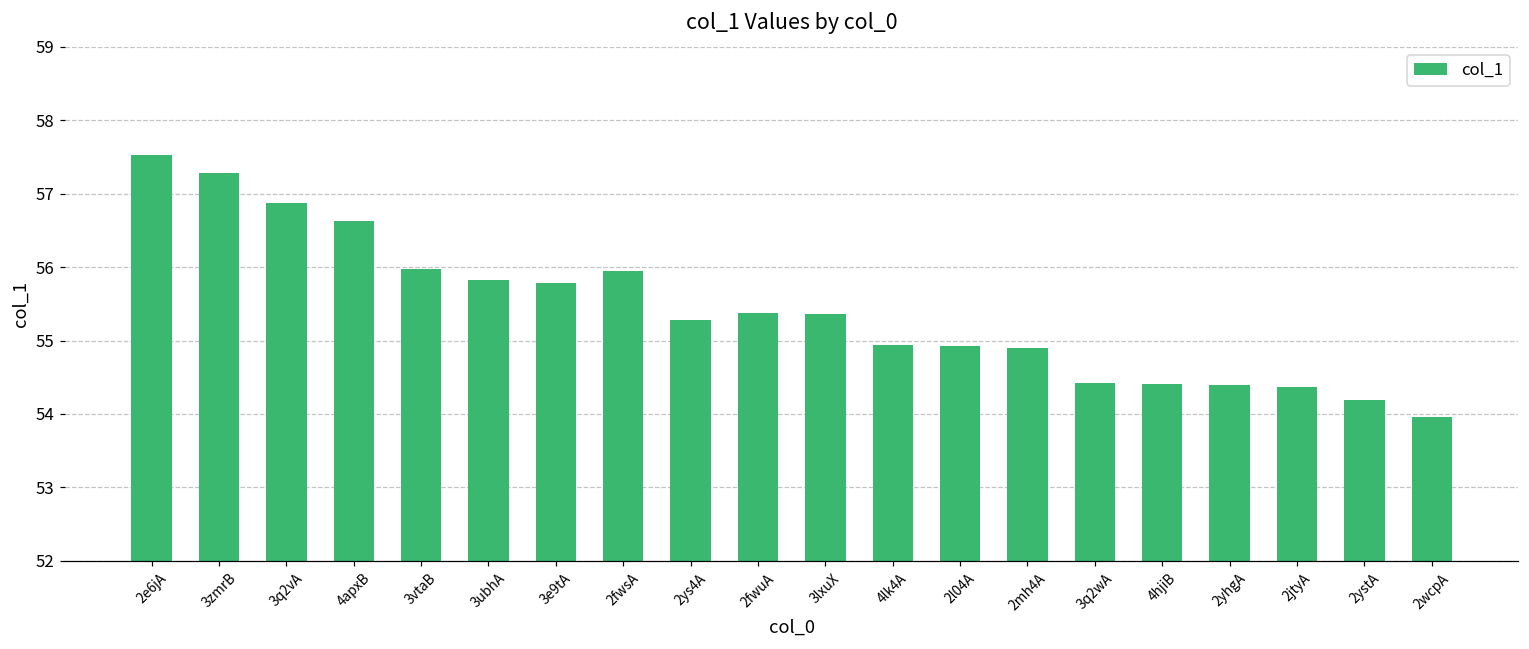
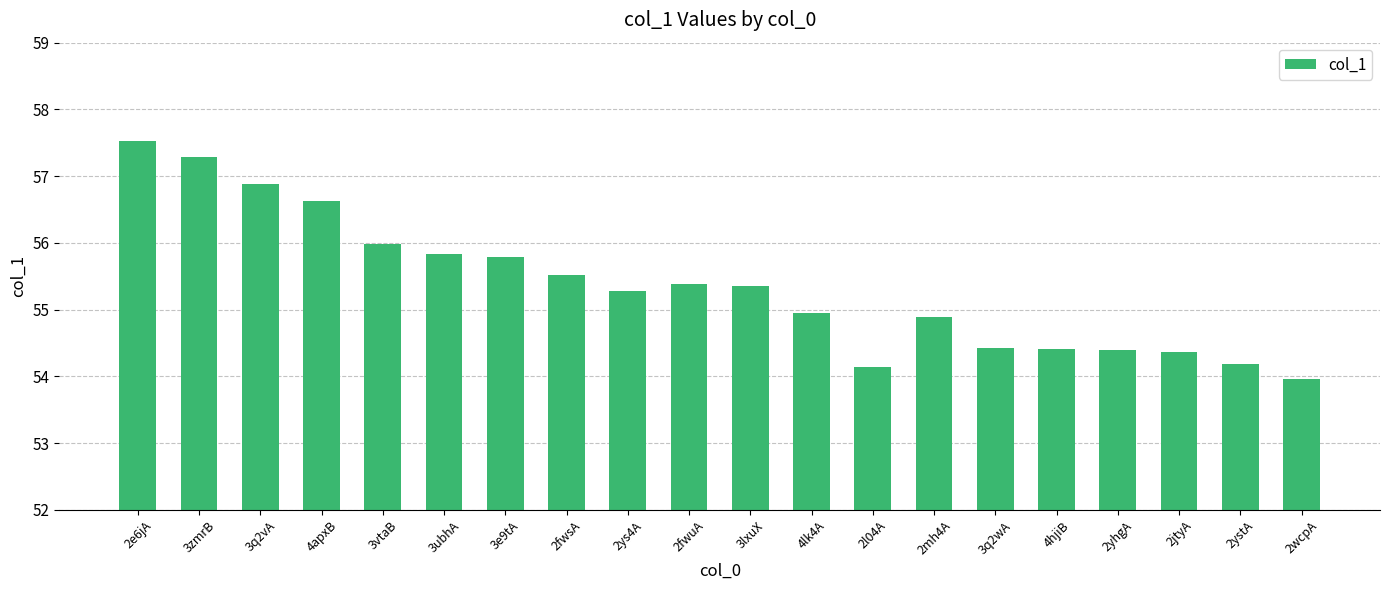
  {
    "2e6jA": 57.5,
    "3zmrB": 57.3,
    "3q2vA": 56.9,
    "4apxB": 56.6,
    "3vtaB": 56.0,
    "3ubhA": 55.8,
    "3e9tA": 55.8,
-   "2fwsA": 56.0,
+   "2fwsA": 55.5,
    "2ys4A": 55.3,
    "2fwuA": 55.4,
    "3lxuX": 55.4,
    "4lk4A": 54.9,
-   "2l04A": 54.9,
+   "2l04A": 54.1,
    "2mh4A": 54.9,
    "3q2wA": 54.4,
    "4hjiB": 54.4,
    "2yhgA": 54.4,
    "2jtyA": 54.4,
    "2ystA": 54.2,
    "2wcpA": 54.0
  }
